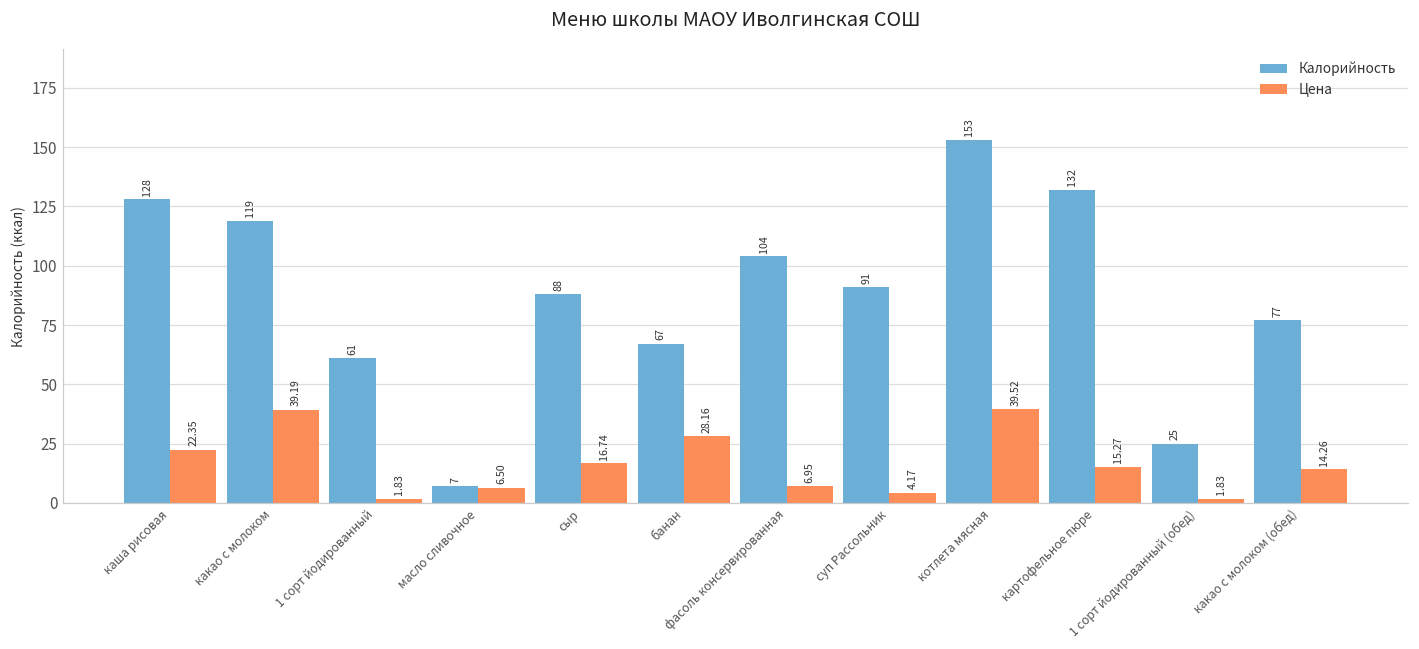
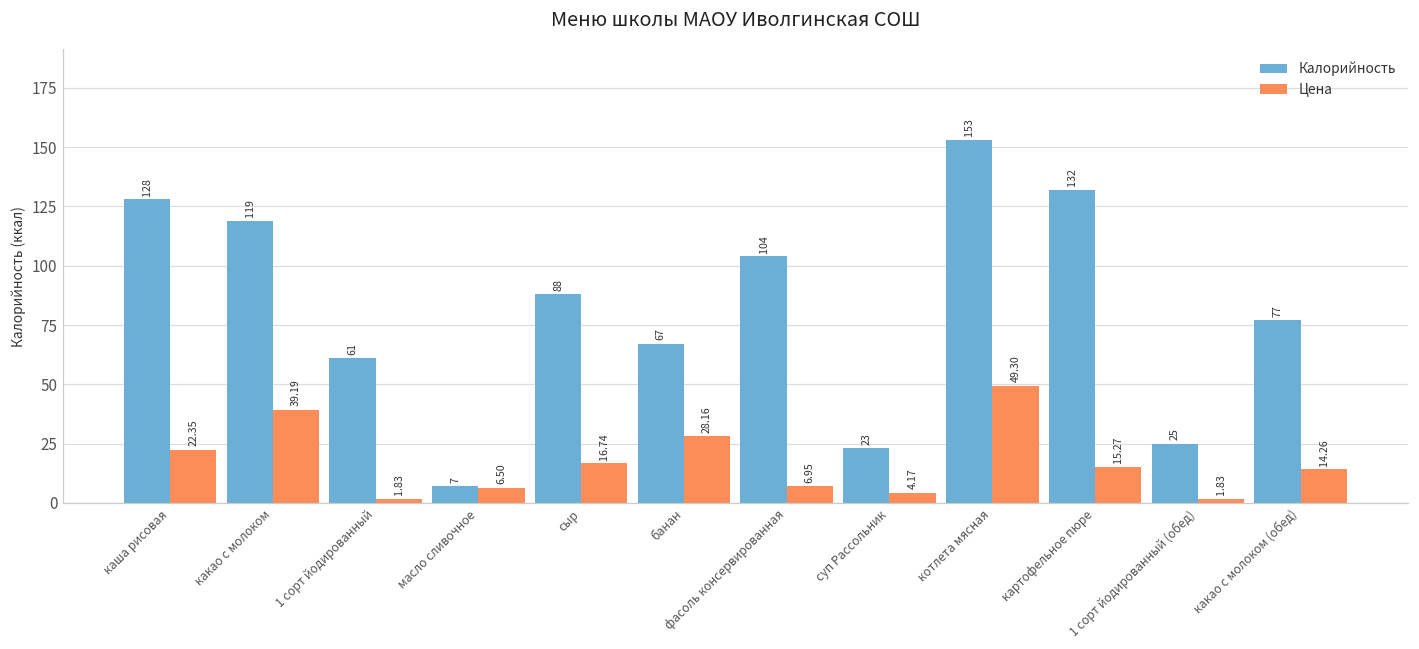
  {
    "Калорийность": {
      "каша рисовая": 128,
      "какао с молоком": 119,
      "1 сорт йодированный": 61,
      "масло сливочное": 7,
      "сыр": 88,
      "банан": 67,
      "фасоль консервированная": 104,
-     "суп Рассольник": 91,
+     "суп Рассольник": 23,
      "котлета мясная": 153,
      "картофельное пюре": 132,
      "1 сорт йодированный (обед)": 25,
      "какао с молоком (обед)": 77
    },
    "Цена": {
      "каша рисовая": 22.35,
      "какао с молоком": 39.19,
      "1 сорт йодированный": 1.83,
      "масло сливочное": 6.50,
      "сыр": 16.74,
      "банан": 28.16,
      "фасоль консервированная": 6.95,
      "суп Рассольник": 4.17,
-     "котлета мясная": 39.52,
+     "котлета мясная": 49.30,
      "картофельное пюре": 15.27,
      "1 сорт йодированный (обед)": 1.83,
      "какао с молоком (обед)": 14.26
    }
  }
